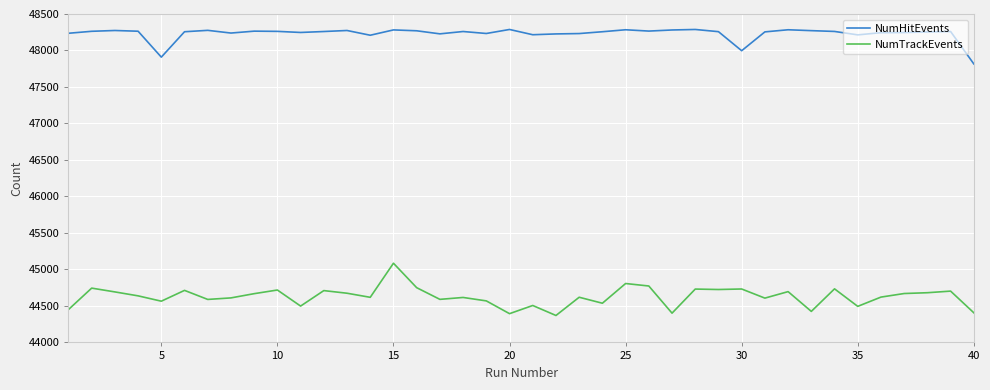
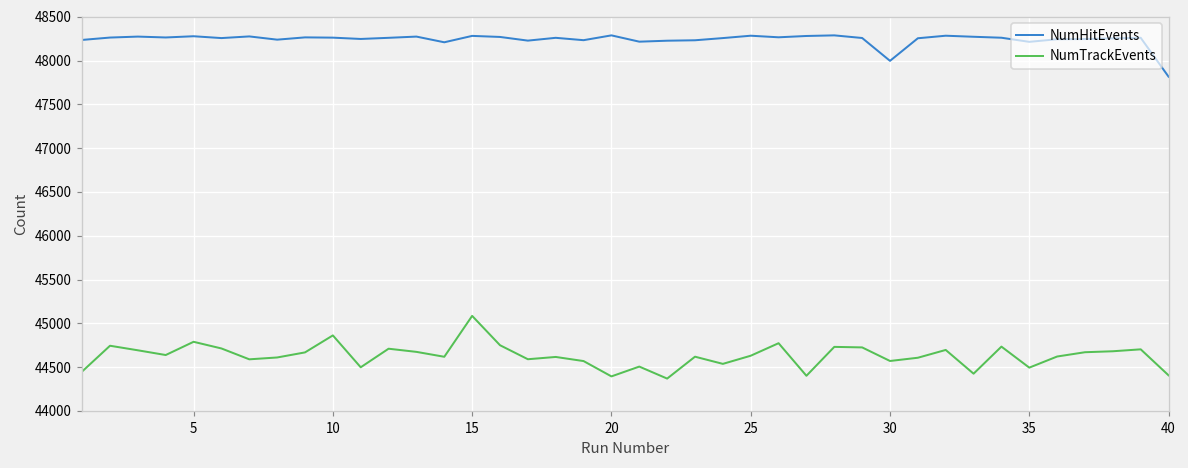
  {
    "NumHitEvents": {
-     "5": 47900,
+     "5": 48300,
      "10": 48300,
      "15": 48300,
      "20": 48300,
      "25": 48300,
      "30": 48000,
      "40": 47800
    },
    "NumTrackEvents": {
-     "5": 44600,
-     "10": 44700,
+     "5": 44800,
+     "10": 44900,
      "15": 45100,
      "20": 44400,
-     "25": 44800,
-     "30": 44700,
+     "25": 44600,
+     "30": 44600,
      "35": 44500,
      "40": 44400
    }
  }
